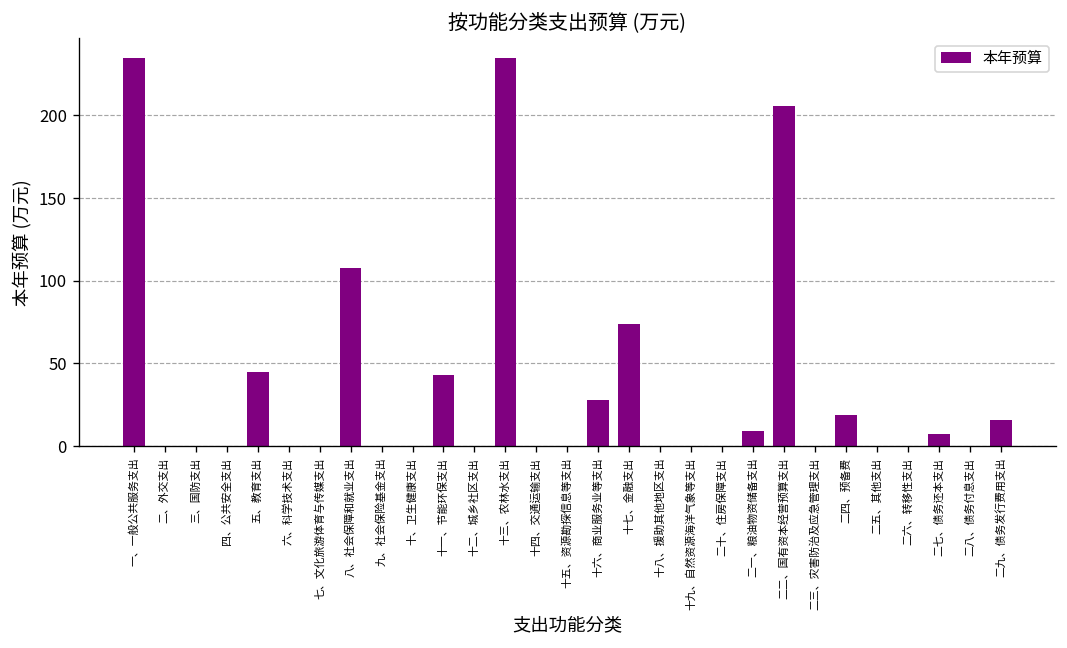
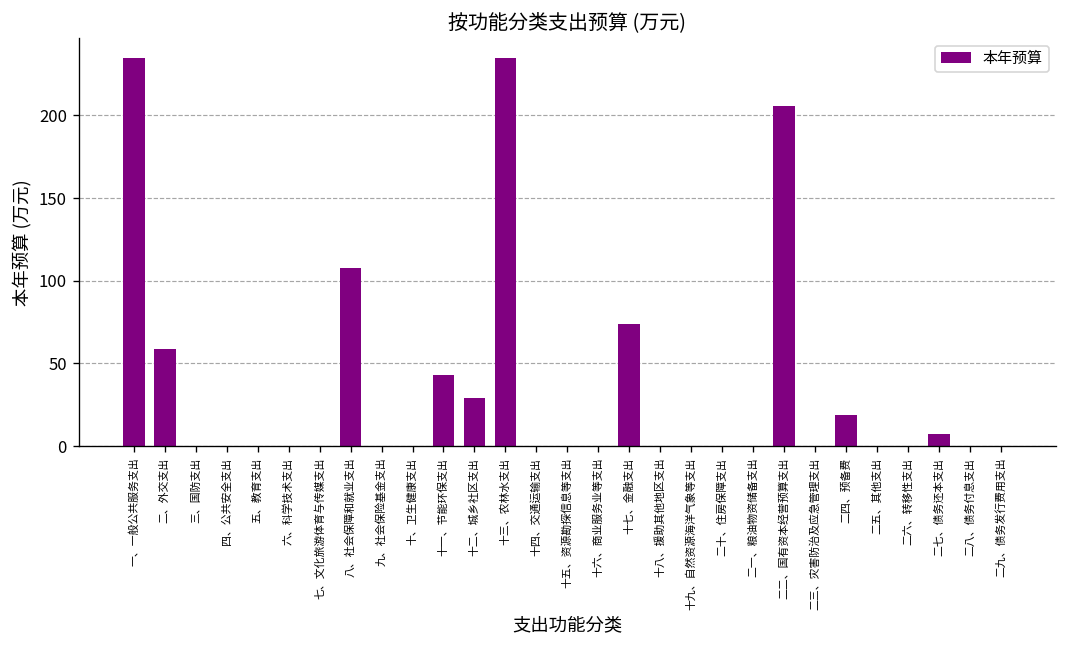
  {
    "一、一般公共服务支出": 235,
-   "二、外交支出": 0,
+   "二、外交支出": 59,
    "三、国防支出": 0,
    "四、公共安全支出": 0,
-   "五、教育支出": 45,
+   "五、教育支出": 0,
    "六、科学技术支出": 0,
    "七、文化旅游体育与传媒支出": 0,
    "八、社会保障和就业支出": 108,
    "九、社会保险基金支出": 0,
    "十、卫生健康支出": 0,
    "十一、节能环保支出": 43,
-   "十二、城乡社区支出": 0,
+   "十二、城乡社区支出": 29,
    "十三、农林水支出": 235,
    "十四、交通运输支出": 0,
    "十五、资源勘探信息等支出": 0,
-   "十六、商业服务业等支出": 28,
+   "十六、商业服务业等支出": 0,
    "十七、金融支出": 74,
    "十八、援助其他地区支出": 0,
    "十九、自然资源海洋气象等支出": 0,
    "二十、住房保障支出": 0,
-   "二一、粮油物资储备支出": 9,
+   "二一、粮油物资储备支出": 0,
    "二二、国有资本经营预算支出": 206,
    "二三、灾害防治及应急管理支出": 0,
    "二四、预备费": 19,
    "二五、其他支出": 0,
    "二六、转移性支出": 0,
    "二七、债务还本支出": 7,
    "二八、债务付息支出": 0,
-   "二九、债务发行费用支出": 16
+   "二九、债务发行费用支出": 0
  }
